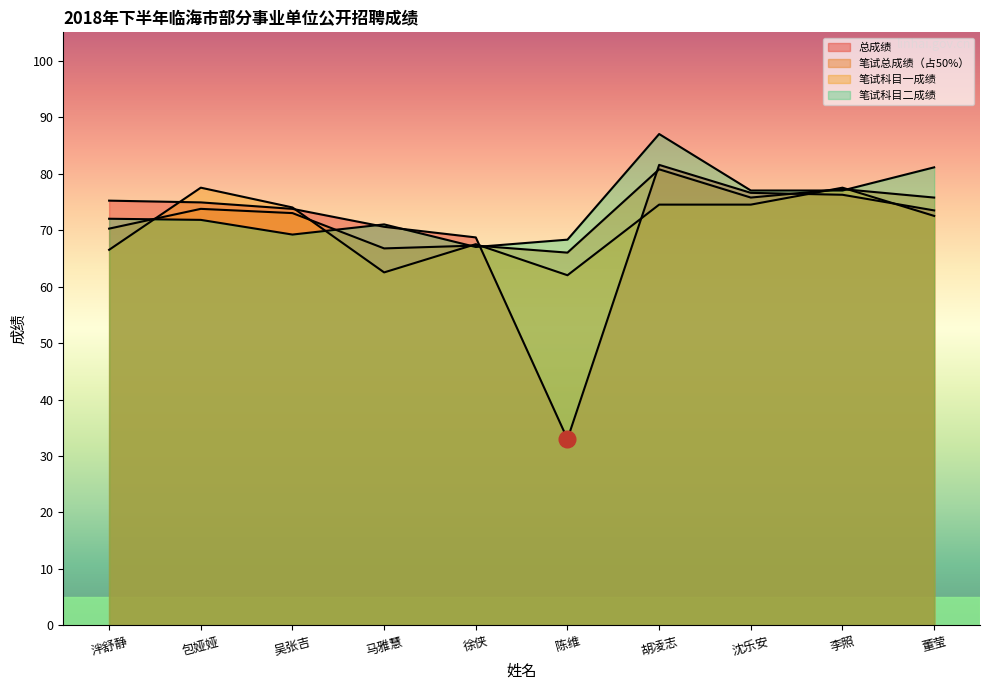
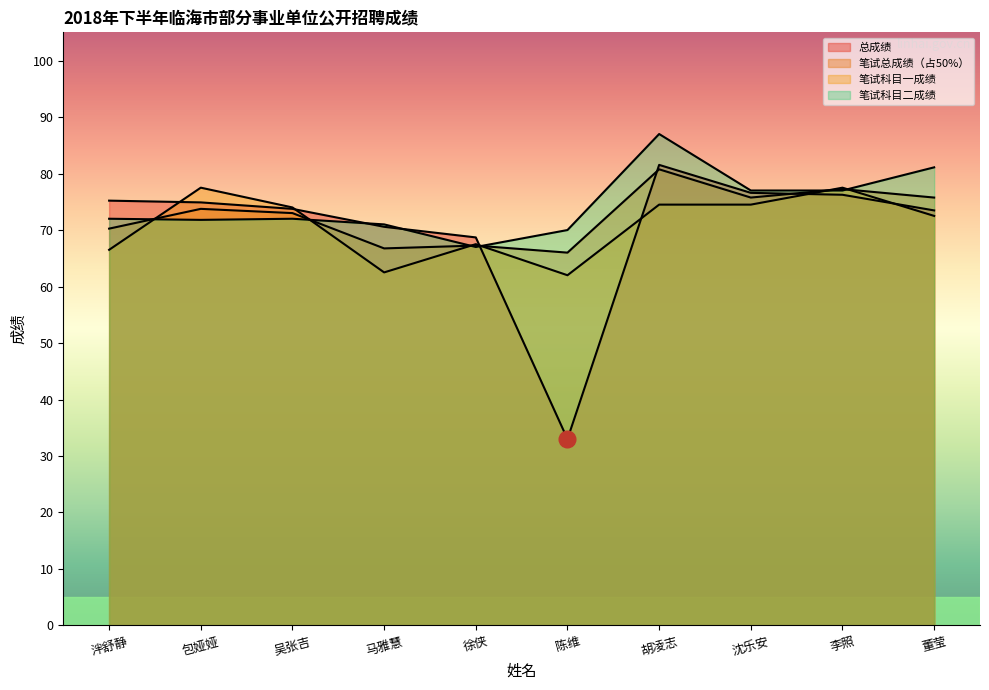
  {
    "笔试科目二成绩": {
      "泮舒静": 72,
      "包娅娅": 72,
-     "吴张吉": 69,
-     "陈维": 68,
+     "吴张吉": 72,
+     "陈维": 70,
      "胡凌志": 87,
      "董莹": 81
    }
  }
